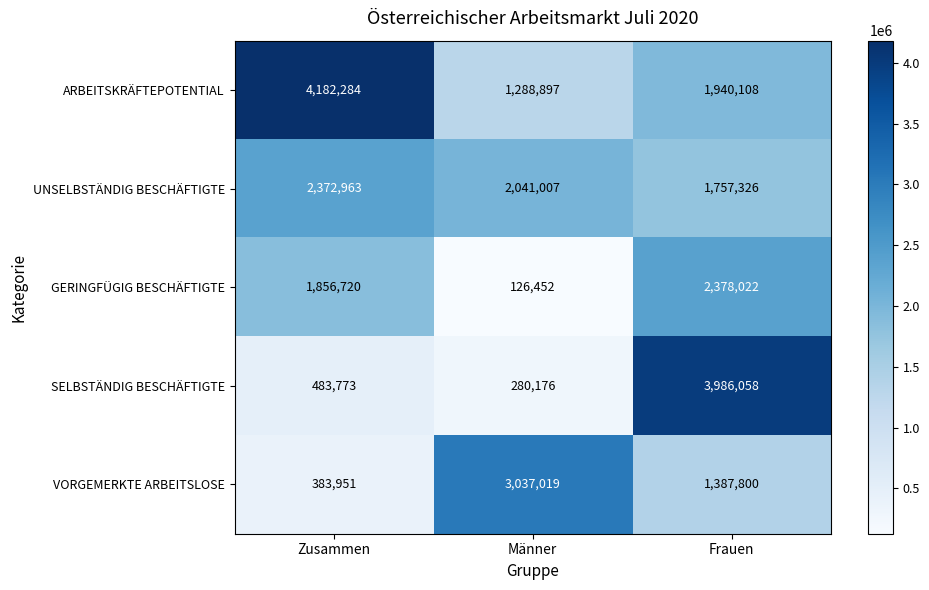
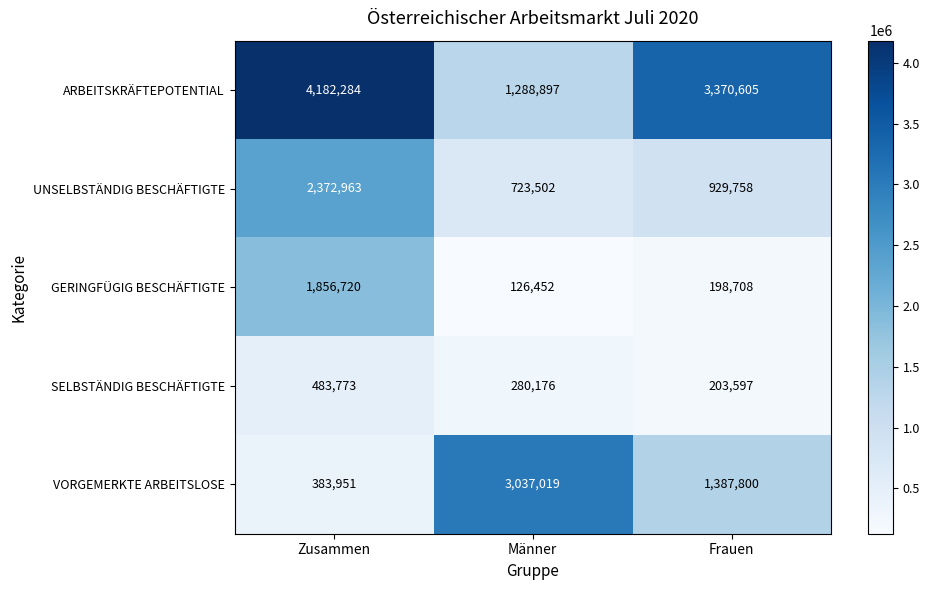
  {
    "ARBEITSKRÄFTEPOTENTIAL": {
      "Zusammen": "4,182,284",
      "Männer": "1,288,897",
-     "Frauen": "1,940,108"
+     "Frauen": "3,370,605"
    },
    "UNSELBSTÄNDIG BESCHÄFTIGTE": {
      "Zusammen": "2,372,963",
-     "Männer": "2,041,007",
-     "Frauen": "1,757,326"
+     "Männer": "723,502",
+     "Frauen": "929,758"
    },
    "GERINGFÜGIG BESCHÄFTIGTE": {
      "Zusammen": "1,856,720",
      "Männer": "126,452",
-     "Frauen": "2,378,022"
+     "Frauen": "198,708"
    },
    "SELBSTÄNDIG BESCHÄFTIGTE": {
      "Zusammen": "483,773",
      "Männer": "280,176",
-     "Frauen": "3,986,058"
+     "Frauen": "203,597"
    },
    "VORGEMERKTE ARBEITSLOSE": {
      "Zusammen": "383,951",
      "Männer": "3,037,019",
      "Frauen": "1,387,800"
    }
  }
